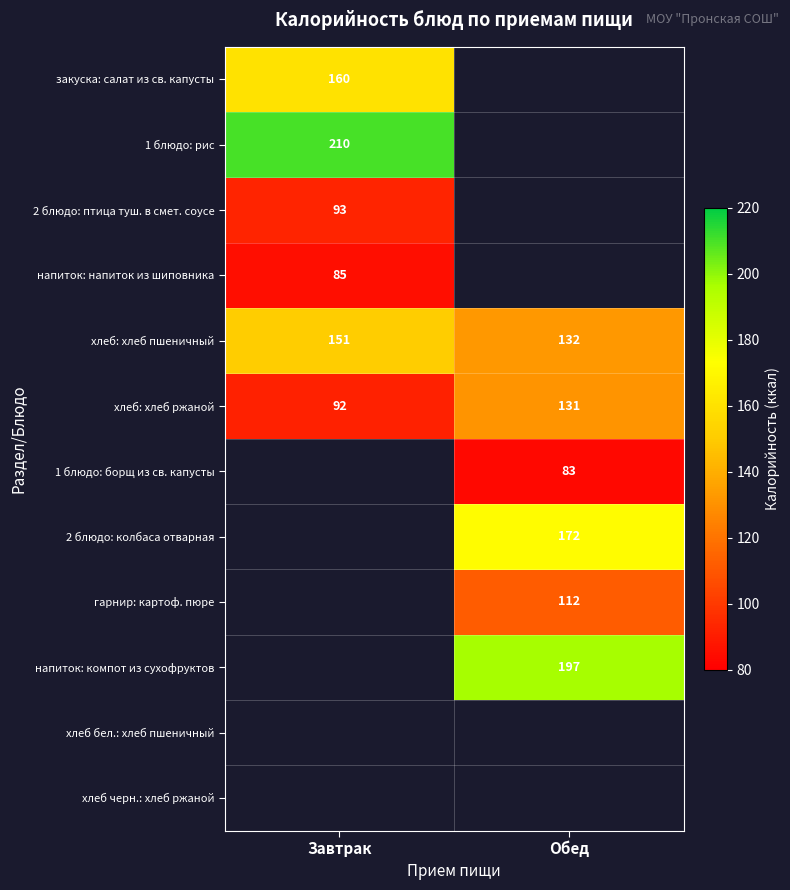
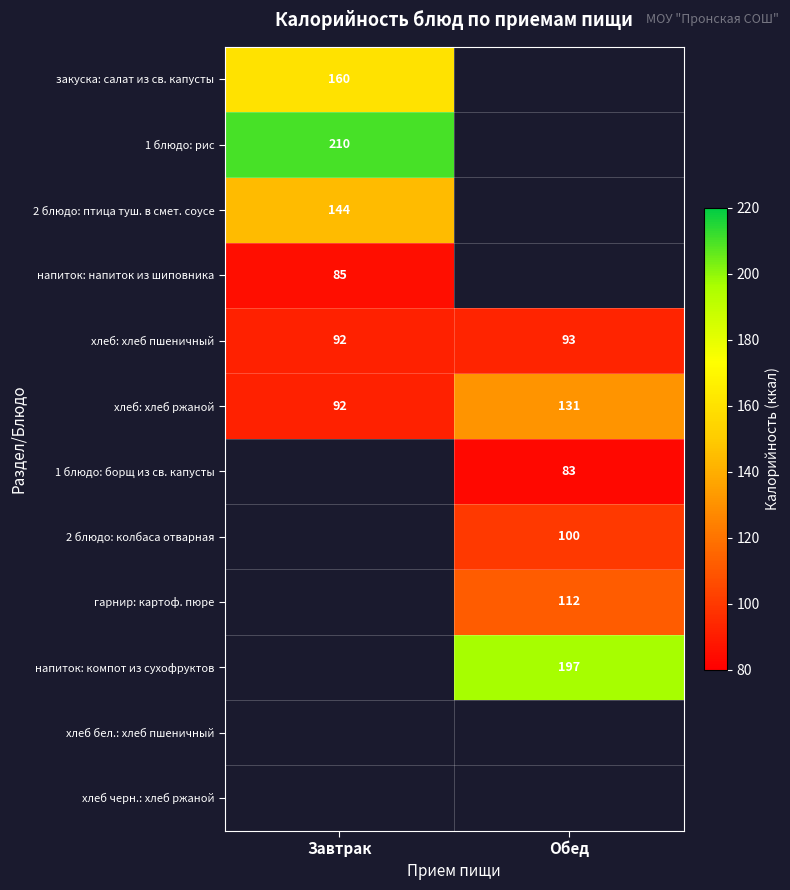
  {
    "закуска: салат из св. капусты": {
      "Завтрак": 160
    },
    "1 блюдо: рис": {
      "Завтрак": 210
    },
    "2 блюдо: птица туш. в смет. соусе": {
-     "Завтрак": 93
+     "Завтрак": 144
    },
    "напиток: напиток из шиповника": {
      "Завтрак": 85
    },
    "хлеб: хлеб пшеничный": {
-     "Завтрак": 151,
-     "Обед": 132
+     "Завтрак": 92,
+     "Обед": 93
    },
    "хлеб: хлеб ржаной": {
      "Завтрак": 92,
      "Обед": 131
    },
    "1 блюдо: борщ из св. капусты": {
      "Обед": 83
    },
    "2 блюдо: колбаса отварная": {
-     "Обед": 172
+     "Обед": 100
    },
    "гарнир: картоф. пюре": {
      "Обед": 112
    },
    "напиток: компот из сухофруктов": {
      "Обед": 197
    }
  }
